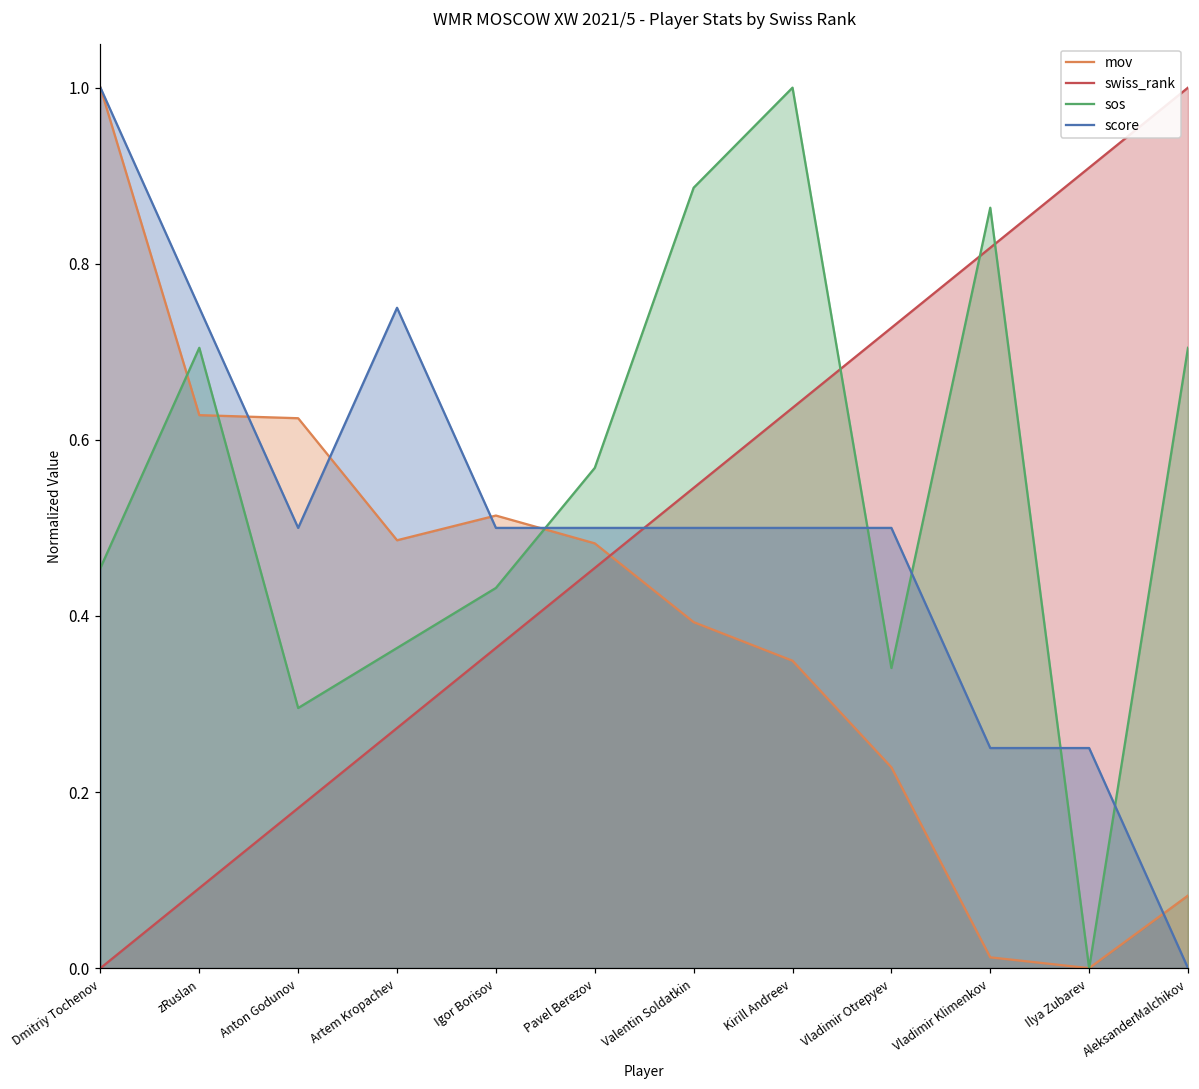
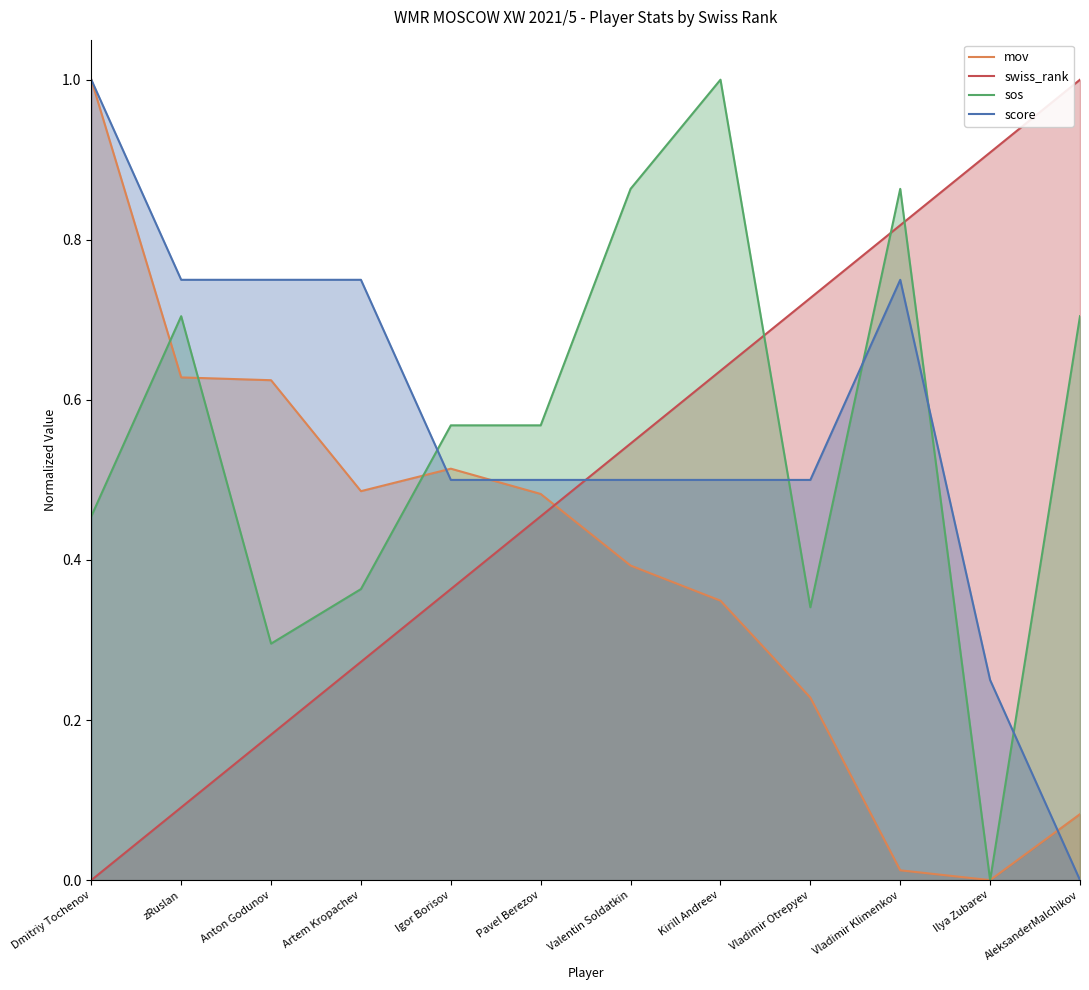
  {
    "sos": {
      "Dmitriy Tochenov": 0.45,
      "zRuslan": 0.70,
      "Anton Godunov": 0.30,
      "Artem Kropachev": 0.36,
-     "Igor Borisov": 0.43,
+     "Igor Borisov": 0.57,
      "Pavel Berezov": 0.57,
-     "Valentin Soldatkin": 0.89,
+     "Valentin Soldatkin": 0.86,
      "Kirill Andreev": 1.00,
      "Vladimir Otrepyev": 0.34,
      "Vladimir Klimenkov": 0.86,
      "AleksanderMalchikov": 0.70
    },
    "score": {
      "zRuslan": 0.75,
-     "Anton Godunov": 0.50,
+     "Anton Godunov": 0.75,
      "Artem Kropachev": 0.75,
      "Igor Borisov": 0.50,
      "Pavel Berezov": 0.50,
      "Valentin Soldatkin": 0.50,
      "Kirill Andreev": 0.50,
      "Vladimir Otrepyev": 0.50,
-     "Vladimir Klimenkov": 0.25,
+     "Vladimir Klimenkov": 0.75,
      "Ilya Zubarev": 0.25,
      "AleksanderMalchikov": 0.00
    }
  }
